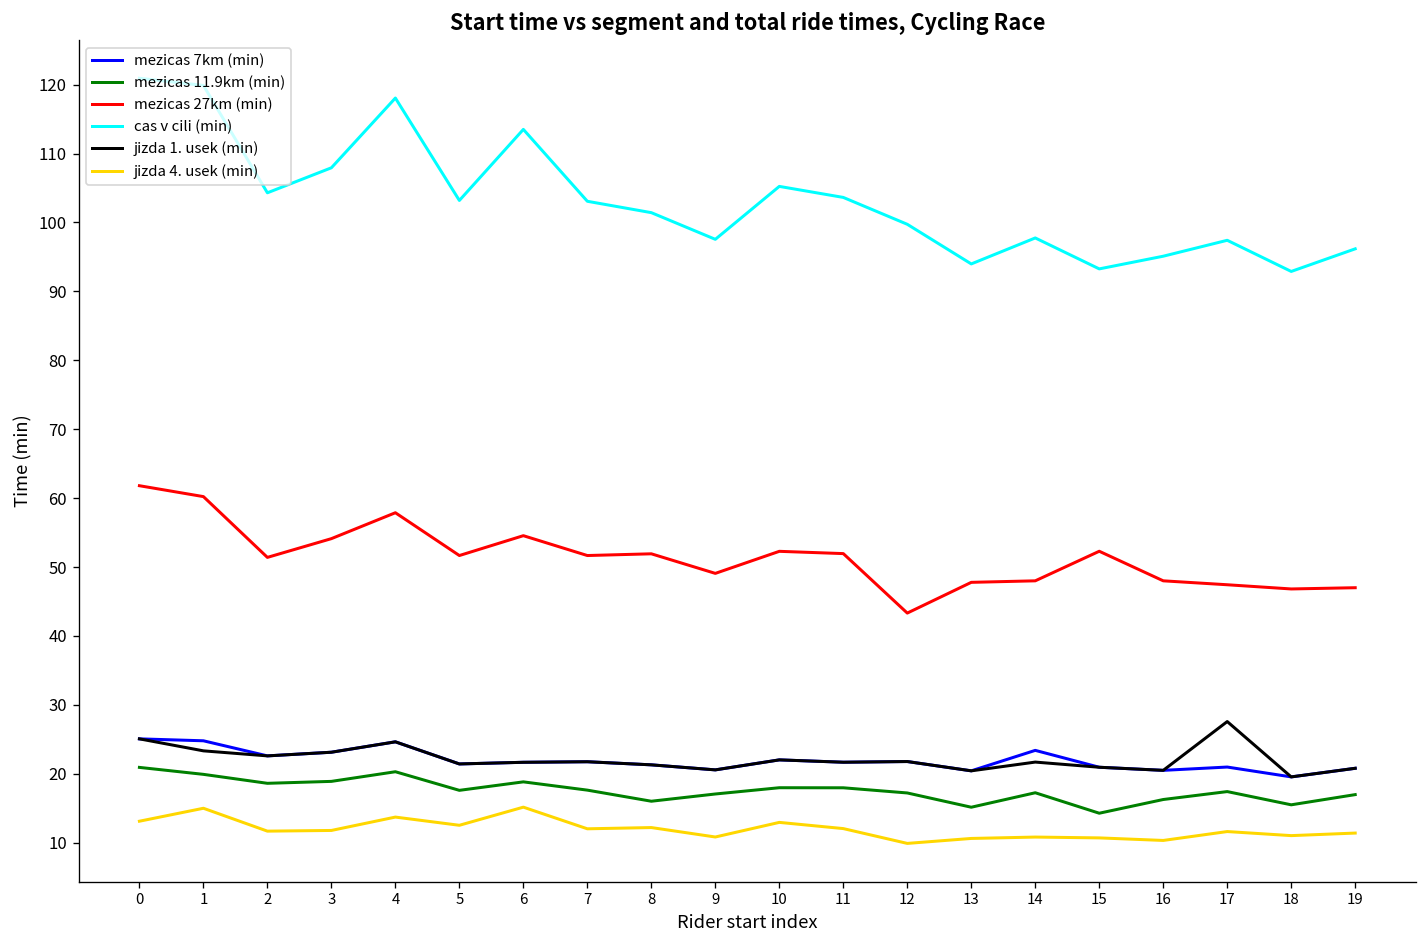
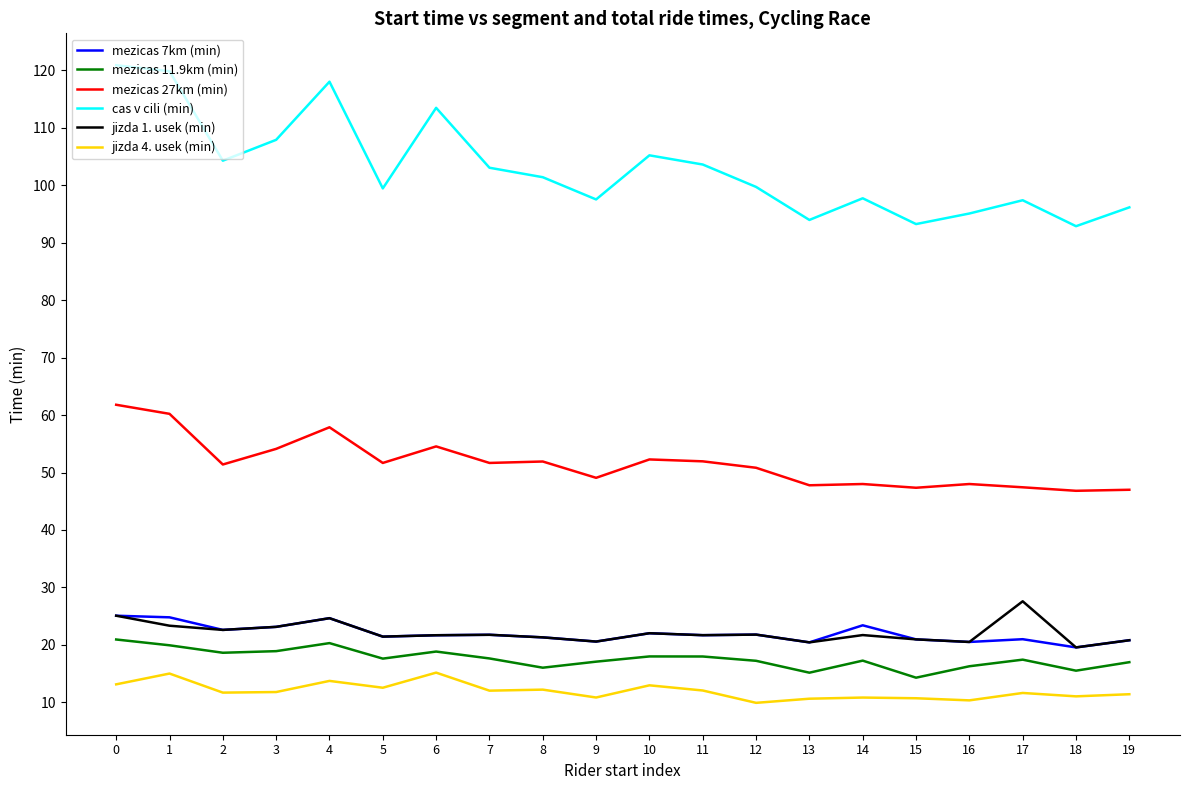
  {
    "mezicas 7km (min)": {
      "1": 25,
      "14": 23,
      "17": 21
    },
    "mezicas 11.9km (min)": {
      "0": 21,
      "1": 20,
      "2": 19,
      "3": 19,
      "4": 20,
      "5": 18,
      "6": 19,
      "7": 18,
      "8": 16,
      "9": 17,
      "10": 18,
      "11": 18,
      "12": 17,
      "13": 15,
      "14": 17,
      "15": 14,
      "16": 16,
      "17": 17,
      "18": 16,
      "19": 17
    },
    "mezicas 27km (min)": {
      "0": 62,
      "1": 60,
      "2": 51,
      "3": 54,
      "4": 58,
      "5": 52,
      "6": 55,
      "7": 52,
      "8": 52,
      "9": 49,
      "10": 52,
      "11": 52,
-     "12": 43,
+     "12": 51,
      "13": 48,
      "14": 48,
-     "15": 52,
+     "15": 47,
      "16": 48,
      "17": 47,
      "18": 47,
      "19": 47
    },
    "cas v cili (min)": {
      "2": 104,
      "3": 108,
      "4": 118,
-     "5": 103,
+     "5": 99,
      "6": 114,
      "7": 103,
      "8": 101,
      "9": 98,
      "10": 105,
      "11": 104,
      "12": 100,
      "13": 94,
      "14": 98,
      "15": 93,
      "16": 95,
      "17": 97,
      "18": 93,
      "19": 96
    },
    "jizda 1. usek (min)": {
      "1": 23,
      "14": 22,
      "17": 28
    },
    "jizda 4. usek (min)": {
      "0": 13,
      "1": 15,
      "2": 12,
      "3": 12,
      "4": 14,
      "5": 13,
      "6": 15,
      "7": 12,
      "8": 12,
      "9": 11,
      "10": 13,
      "11": 12,
      "12": 10,
      "13": 11,
      "14": 11,
      "15": 11,
      "16": 10,
      "17": 12,
      "18": 11,
      "19": 11
    }
  }
